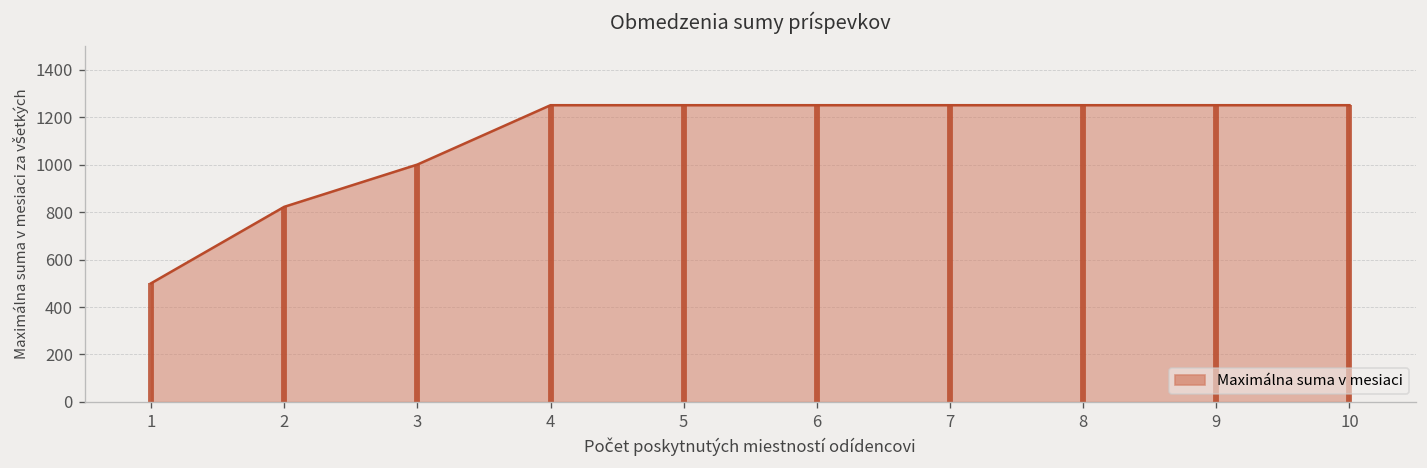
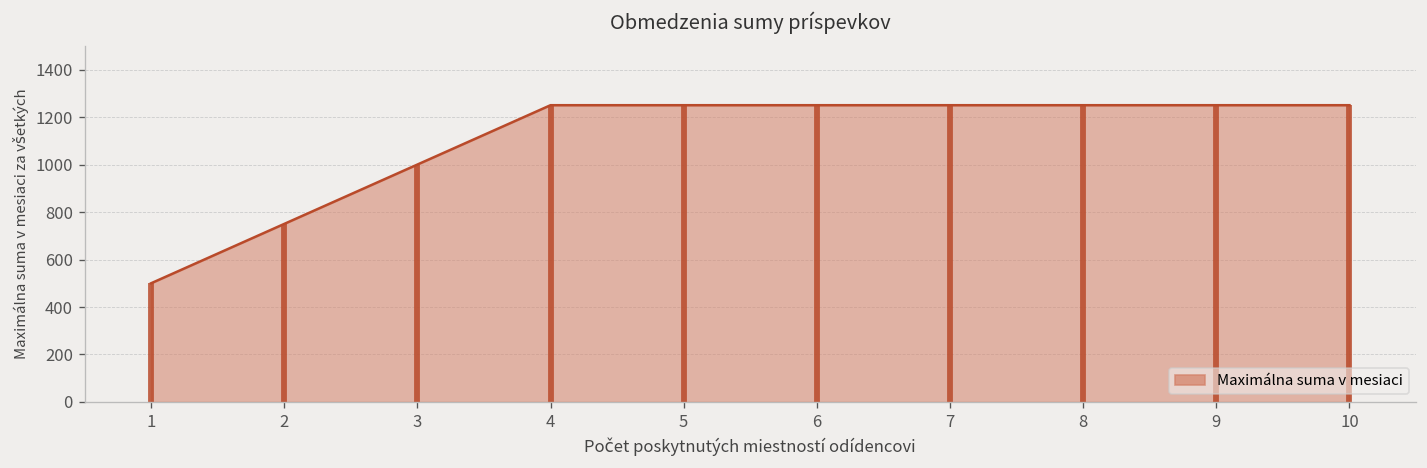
  {
    "Maximálna suma v mesiaci": {
-     "2": 820
+     "2": 750
    }
  }
